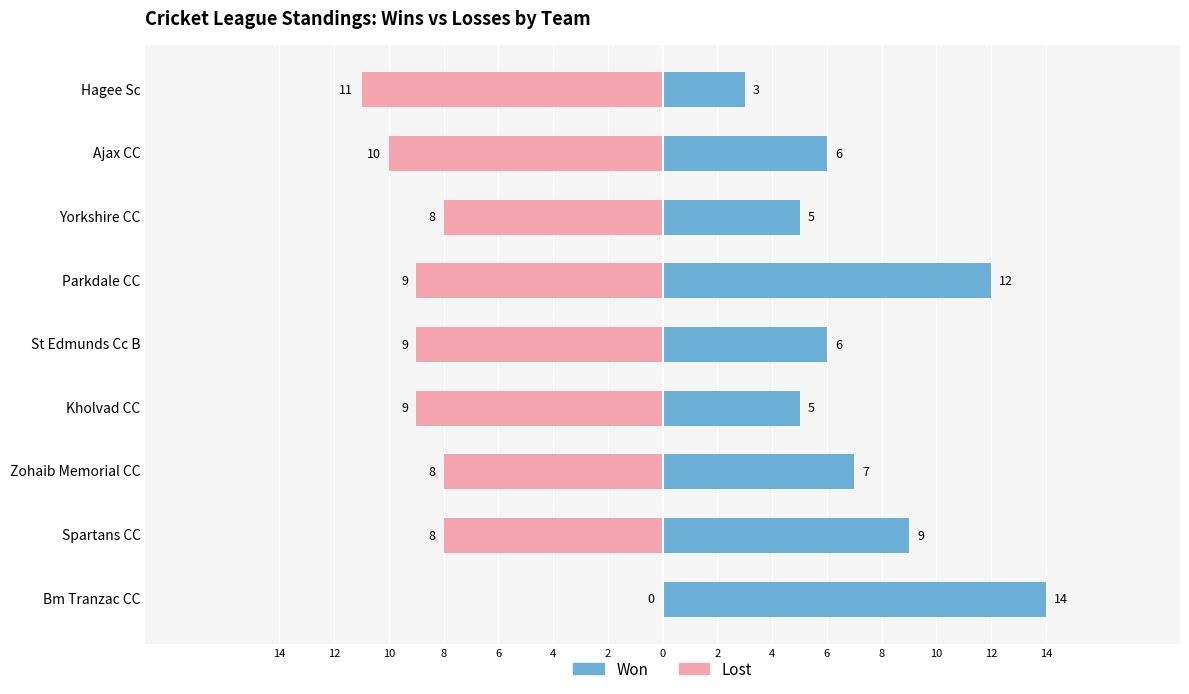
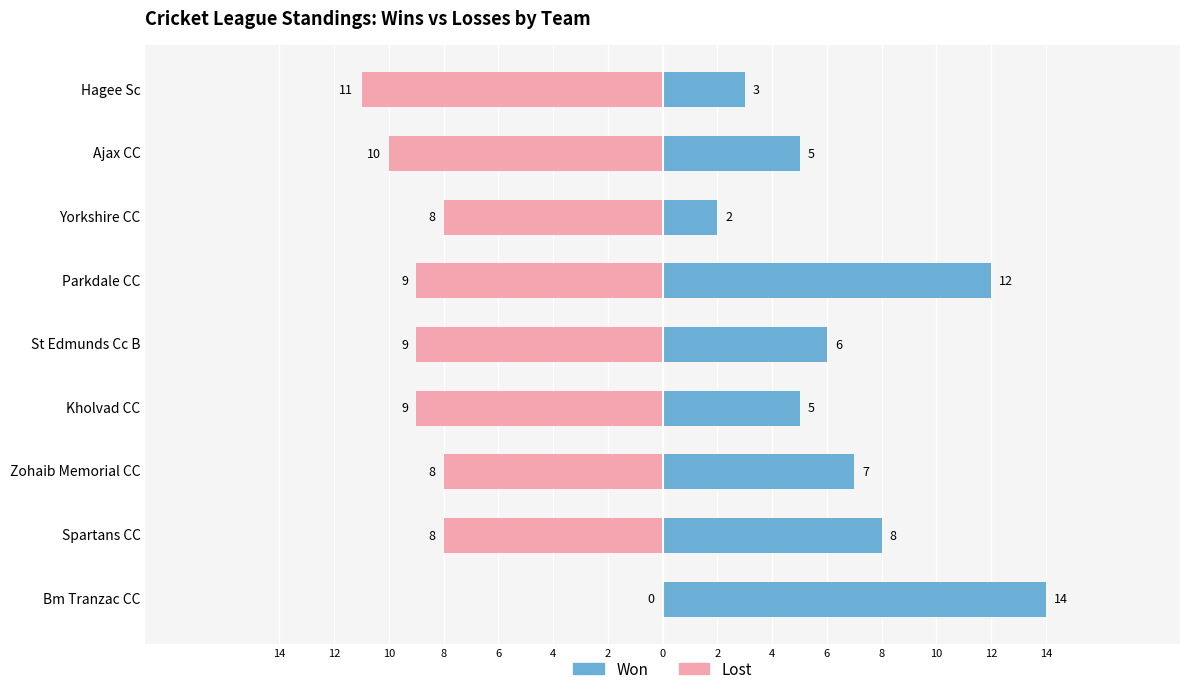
  {
    "Won": {
      "Hagee Sc": 3,
-     "Ajax CC": 6,
-     "Yorkshire CC": 5,
+     "Ajax CC": 5,
+     "Yorkshire CC": 2,
      "Parkdale CC": 12,
      "St Edmunds Cc B": 6,
      "Kholvad CC": 5,
      "Zohaib Memorial CC": 7,
-     "Spartans CC": 9,
+     "Spartans CC": 8,
      "Bm Tranzac CC": 14
    },
    "Lost": {
      "Bm Tranzac CC": 0
    }
  }
